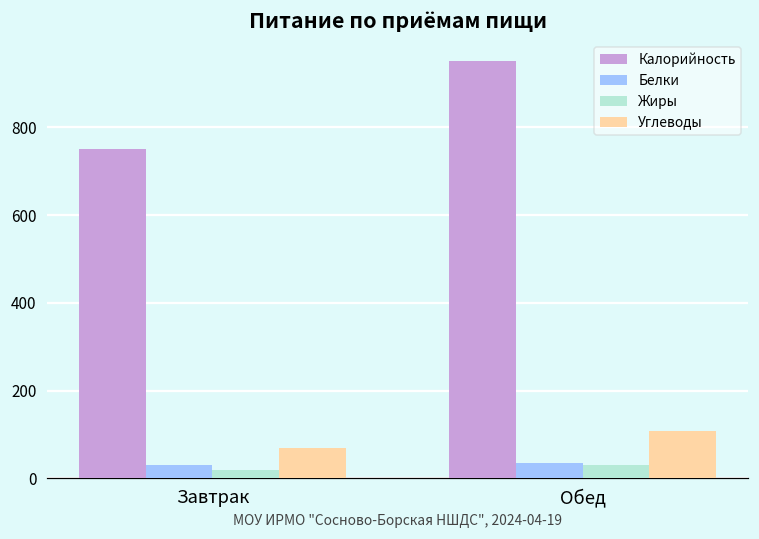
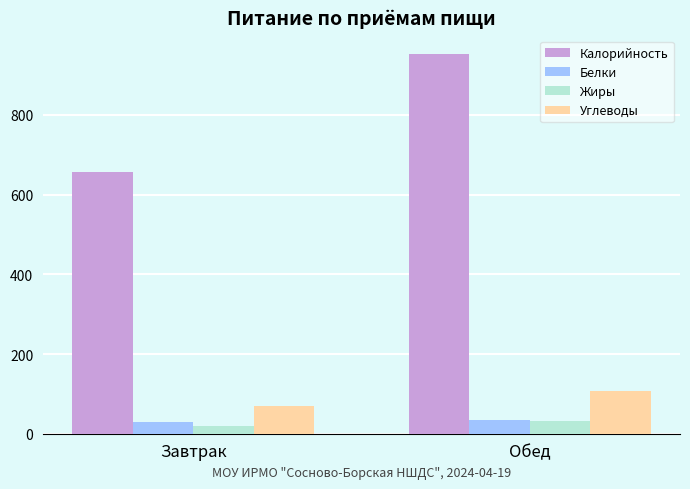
  {
    "Калорийность": {
-     "Завтрак": 750,
+     "Завтрак": 660,
      "Обед": 950
    },
    "Углеводы": {
      "Завтрак": 70,
      "Обед": 110
    }
  }
